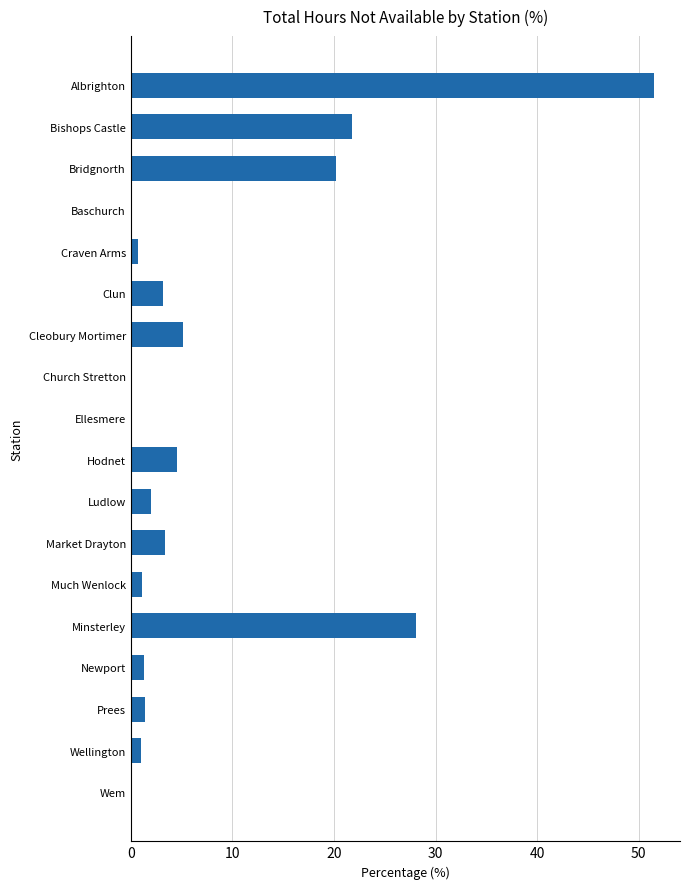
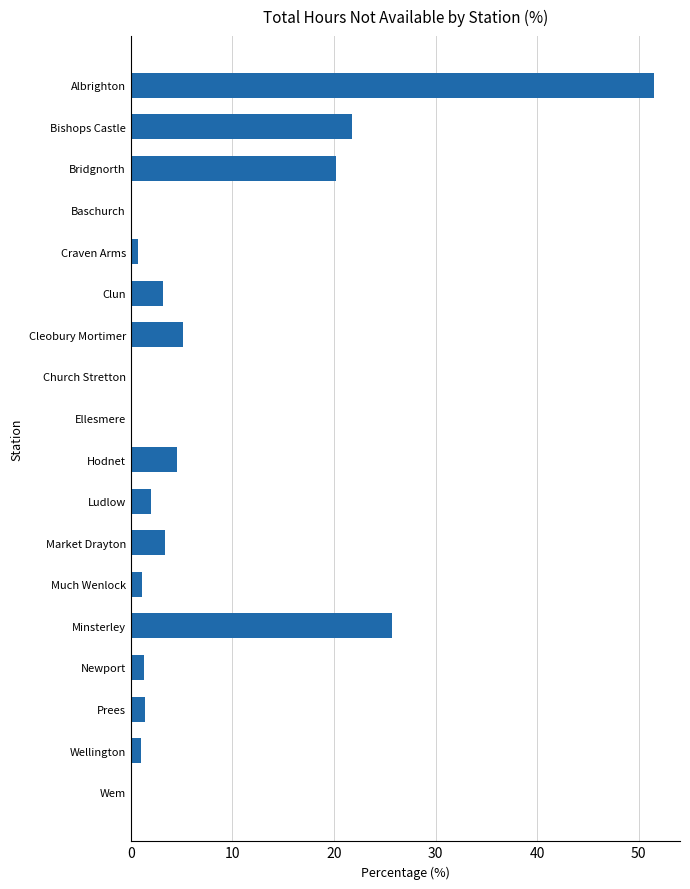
  {
    "Albrighton": 51.5,
    "Bishops Castle": 21.8,
    "Bridgnorth": 20.2,
    "Baschurch": 0.0,
    "Craven Arms": 0.7,
    "Clun": 3.2,
    "Cleobury Mortimer": 5.1,
    "Church Stretton": 0.0,
    "Ellesmere": 0.0,
    "Hodnet": 4.5,
    "Ludlow": 2.0,
    "Market Drayton": 3.3,
    "Much Wenlock": 1.1,
-   "Minsterley": 28.1,
+   "Minsterley": 25.7,
    "Newport": 1.3,
    "Prees": 1.4,
    "Wellington": 1.1,
    "Wem": 0.0
  }
